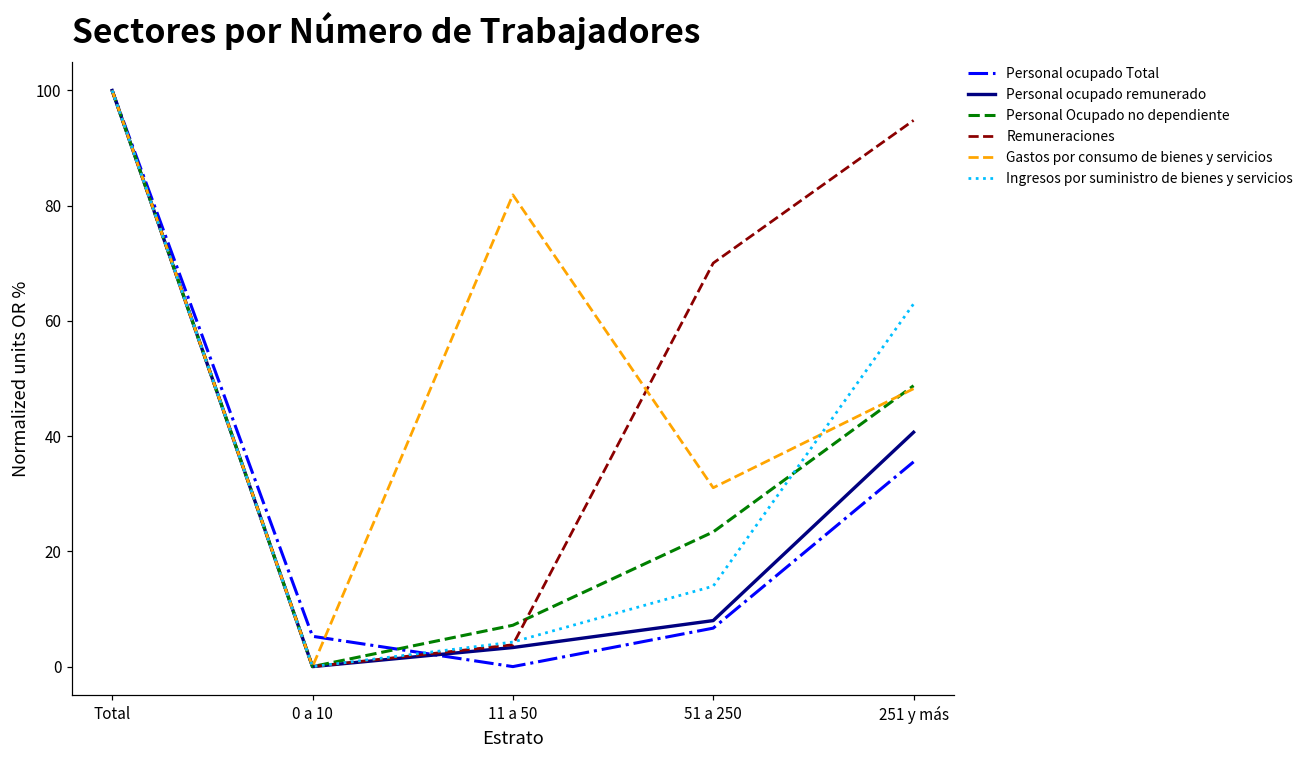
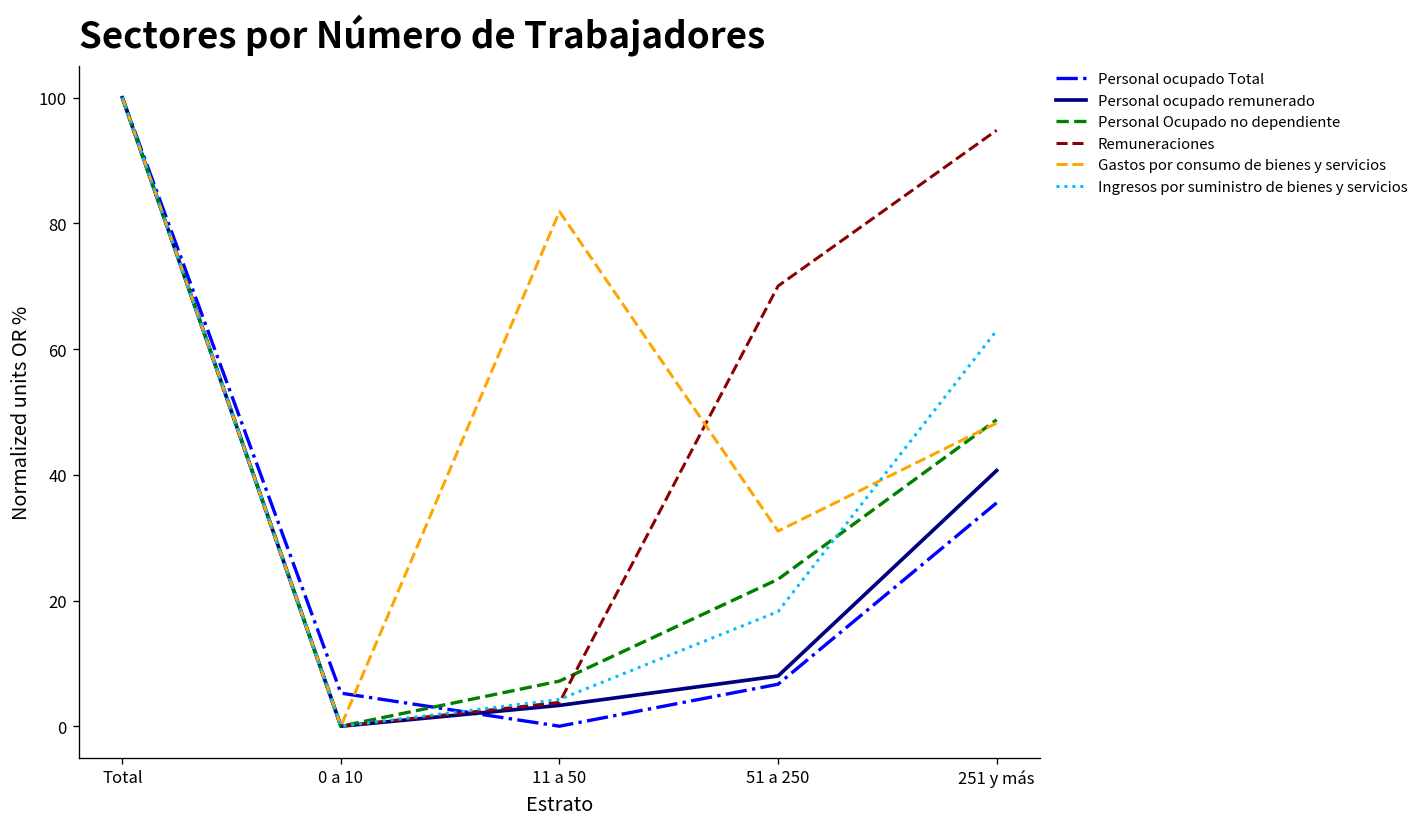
  {
    "Personal ocupado Total": {
      "0 a 10": 5,
      "11 a 50": 0,
      "51 a 250": 7,
      "251 y más": 36
    },
    "Personal ocupado remunerado": {
      "51 a 250": 8,
      "251 y más": 41
    },
    "Personal Ocupado no dependiente": {
      "11 a 50": 7,
      "51 a 250": 23,
      "251 y más": 49
    },
    "Remuneraciones": {
      "51 a 250": 70,
      "251 y más": 95
    },
    "Gastos por consumo de bienes y servicios": {
      "11 a 50": 82,
      "51 a 250": 31,
      "251 y más": 48
    },
    "Ingresos por suministro de bienes y servicios": {
-     "51 a 250": 14,
+     "51 a 250": 18,
      "251 y más": 63
    }
  }
